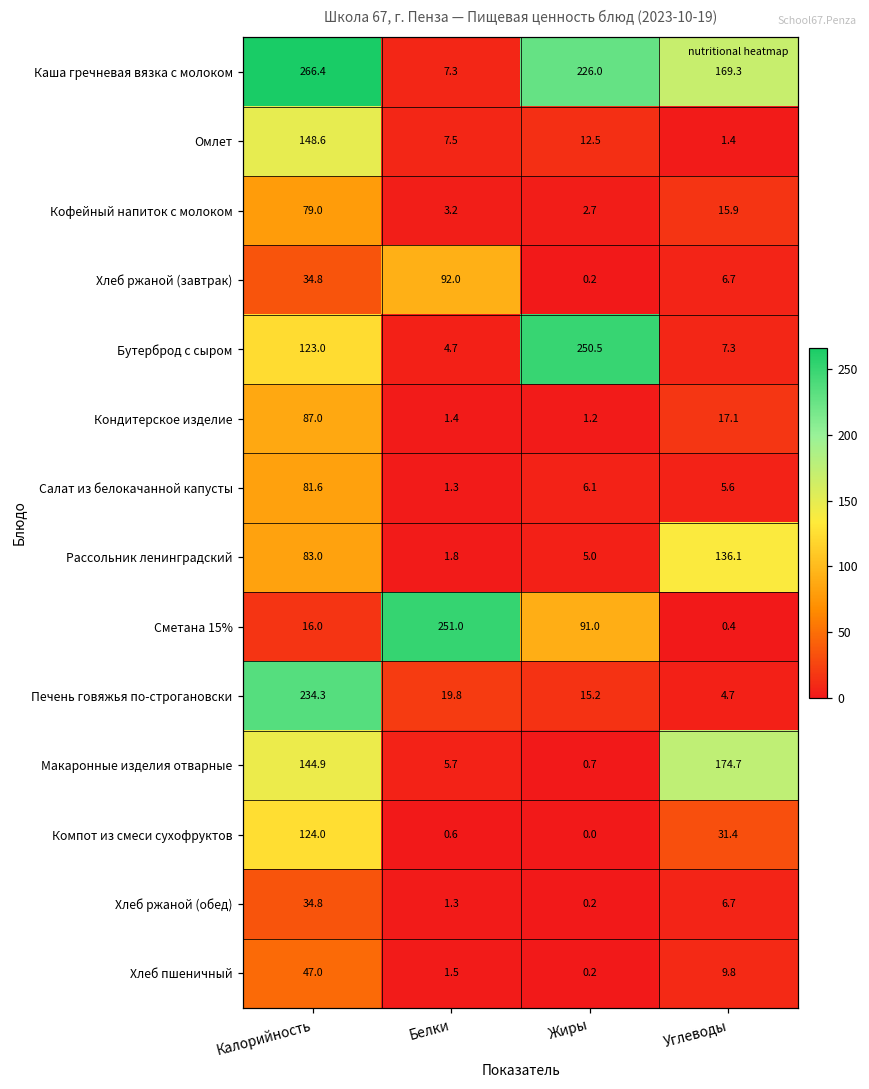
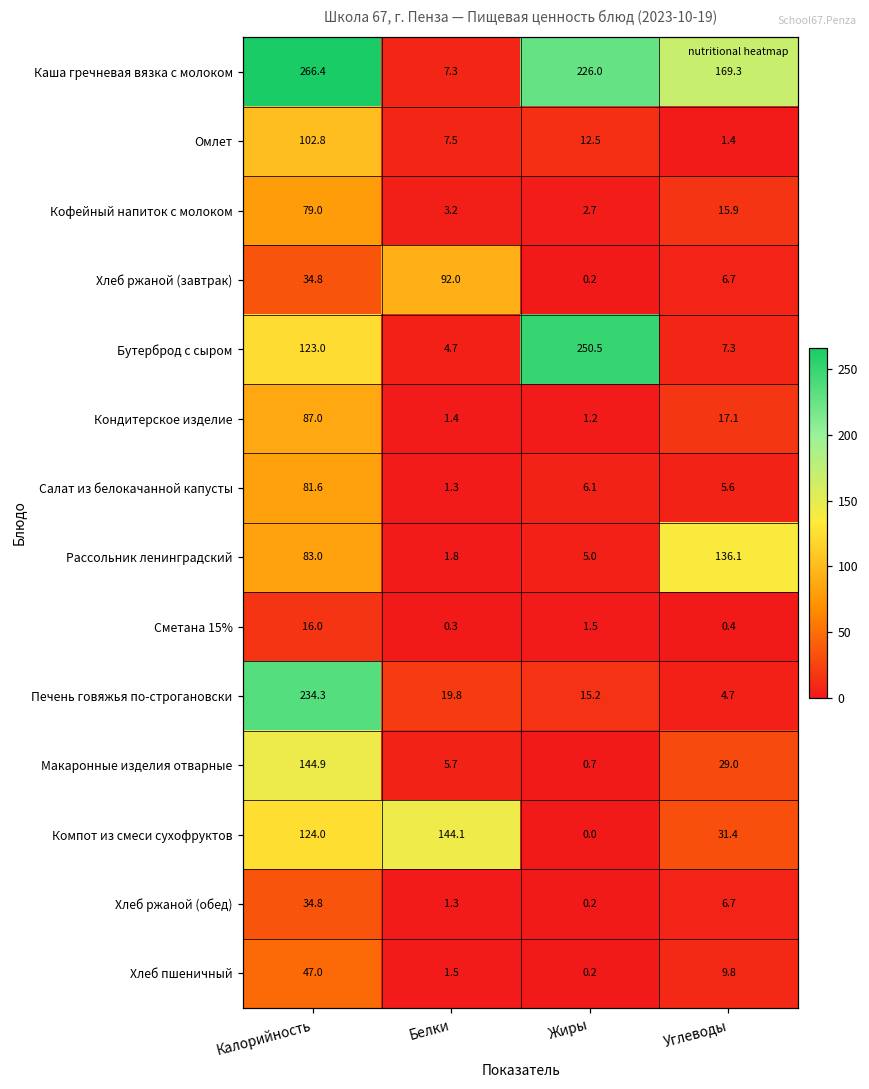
  {
    "Каша гречневая вязка с молоком": {
      "Калорийность": 266.4,
      "Белки": 7.3,
      "Жиры": 226.0,
      "Углеводы": 169.3
    },
    "Омлет": {
-     "Калорийность": 148.6,
+     "Калорийность": 102.8,
      "Белки": 7.5,
      "Жиры": 12.5,
      "Углеводы": 1.4
    },
    "Кофейный напиток с молоком": {
      "Калорийность": 79.0,
      "Белки": 3.2,
      "Жиры": 2.7,
      "Углеводы": 15.9
    },
    "Хлеб ржаной (завтрак)": {
      "Калорийность": 34.8,
      "Белки": 92.0,
      "Жиры": 0.2,
      "Углеводы": 6.7
    },
    "Бутерброд с сыром": {
      "Калорийность": 123.0,
      "Белки": 4.7,
      "Жиры": 250.5,
      "Углеводы": 7.3
    },
    "Кондитерское изделие": {
      "Калорийность": 87.0,
      "Белки": 1.4,
      "Жиры": 1.2,
      "Углеводы": 17.1
    },
    "Салат из белокачанной капусты": {
      "Калорийность": 81.6,
      "Белки": 1.3,
      "Жиры": 6.1,
      "Углеводы": 5.6
    },
    "Рассольник ленинградский": {
      "Калорийность": 83.0,
      "Белки": 1.8,
      "Жиры": 5.0,
      "Углеводы": 136.1
    },
    "Сметана 15%": {
      "Калорийность": 16.0,
-     "Белки": 251.0,
-     "Жиры": 91.0,
+     "Белки": 0.3,
+     "Жиры": 1.5,
      "Углеводы": 0.4
    },
    "Печень говяжья по-строгановски": {
      "Калорийность": 234.3,
      "Белки": 19.8,
      "Жиры": 15.2,
      "Углеводы": 4.7
    },
    "Макаронные изделия отварные": {
      "Калорийность": 144.9,
      "Белки": 5.7,
      "Жиры": 0.7,
-     "Углеводы": 174.7
+     "Углеводы": 29.0
    },
    "Компот из смеси сухофруктов": {
      "Калорийность": 124.0,
-     "Белки": 0.6,
+     "Белки": 144.1,
      "Жиры": 0.0,
      "Углеводы": 31.4
    },
    "Хлеб ржаной (обед)": {
      "Калорийность": 34.8,
      "Белки": 1.3,
      "Жиры": 0.2,
      "Углеводы": 6.7
    },
    "Хлеб пшеничный": {
      "Калорийность": 47.0,
      "Белки": 1.5,
      "Жиры": 0.2,
      "Углеводы": 9.8
    }
  }
